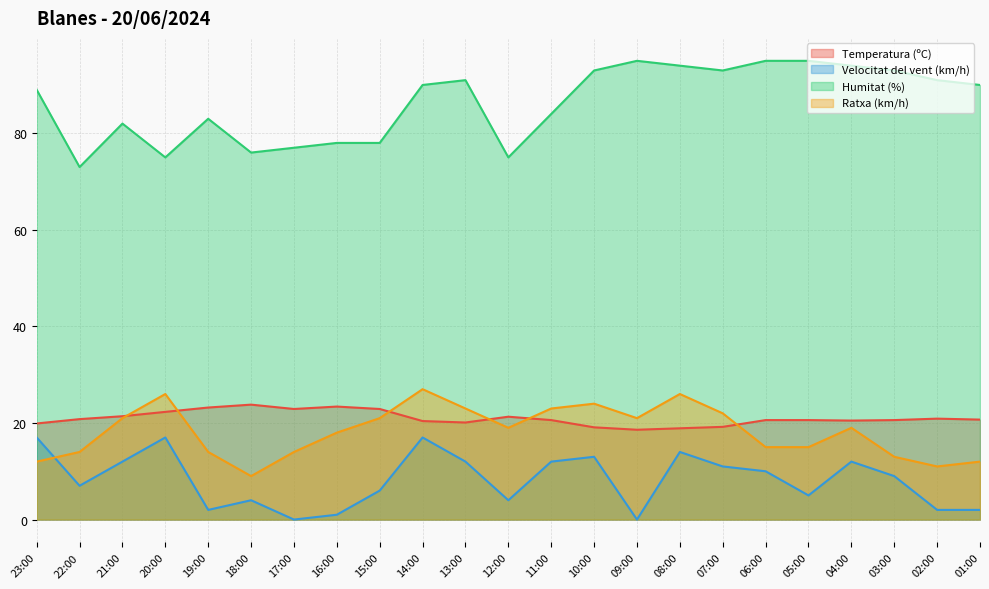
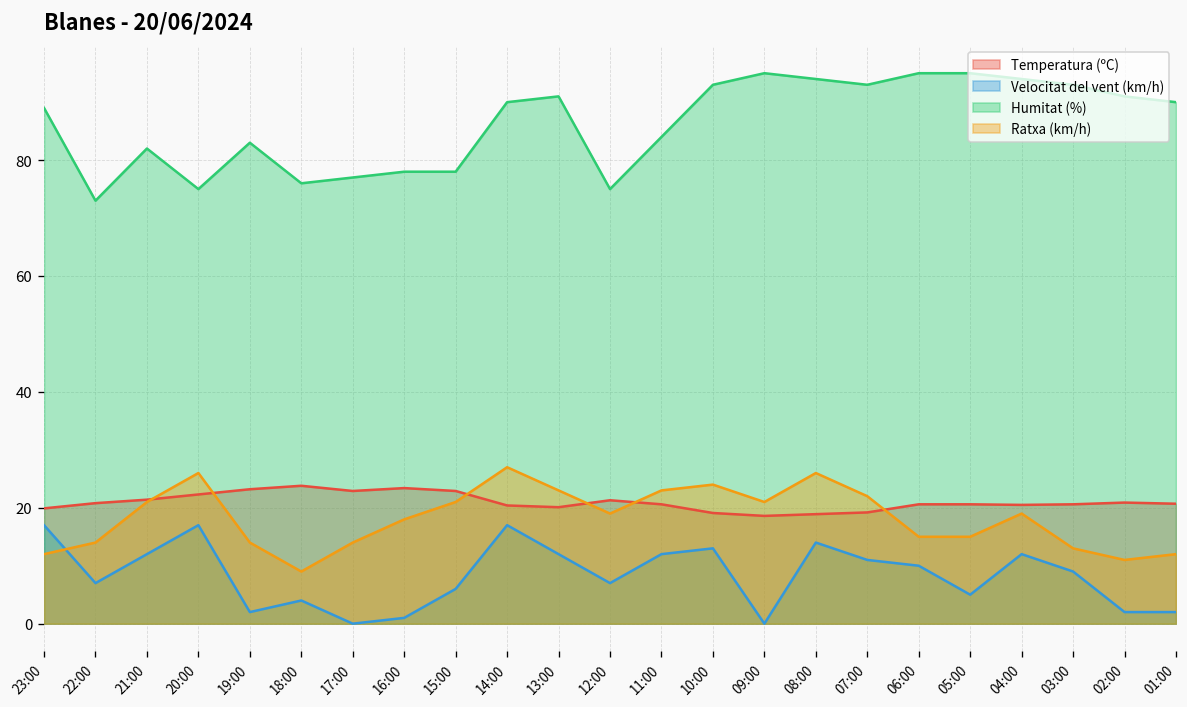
  {
    "Velocitat del vent (km/h)": {
      "23:00": 17,
      "22:00": 7,
      "21:00": 12,
      "20:00": 17,
      "19:00": 2,
      "18:00": 4,
      "17:00": 0,
      "16:00": 1,
      "15:00": 6,
      "14:00": 17,
      "13:00": 12,
-     "12:00": 4,
+     "12:00": 7,
      "11:00": 12,
      "10:00": 13,
      "09:00": 0,
      "08:00": 14,
      "07:00": 11,
      "06:00": 10,
      "05:00": 5,
      "04:00": 12,
      "03:00": 9,
      "02:00": 2,
      "01:00": 2
    },
    "Humitat (%)": {
      "23:00": 89,
      "22:00": 73,
      "21:00": 82,
      "20:00": 75,
      "19:00": 83,
      "18:00": 76,
      "17:00": 77,
      "16:00": 78,
      "15:00": 78,
      "14:00": 90,
      "13:00": 91,
      "12:00": 75,
      "11:00": 84,
      "10:00": 93,
      "09:00": 95,
      "08:00": 94,
      "07:00": 93,
      "06:00": 95,
      "01:00": 90
    }
  }
